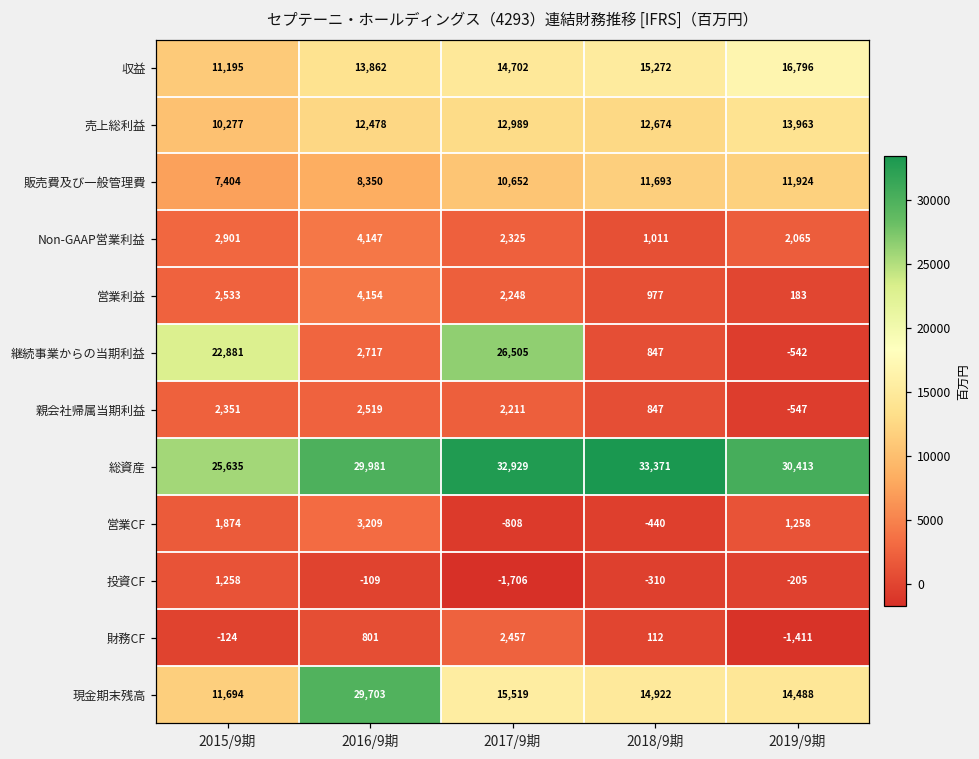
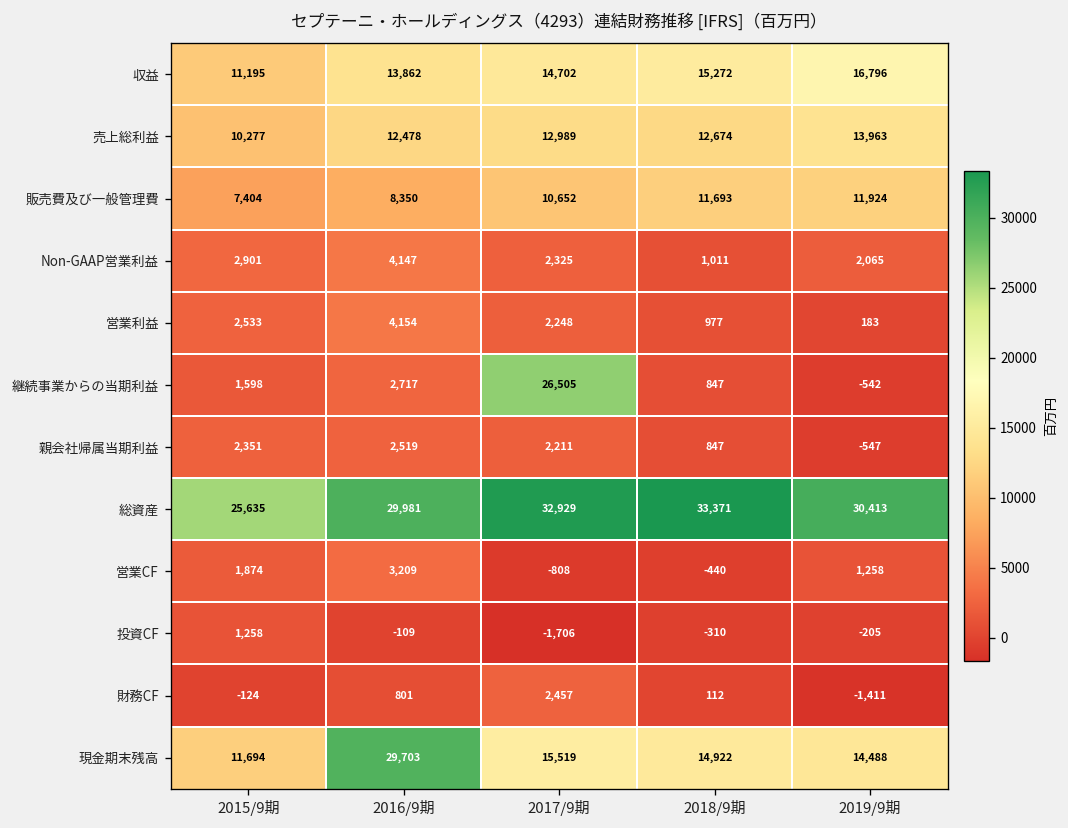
  {
    "収益": {
      "2015/9期": "11,195",
      "2016/9期": "13,862",
      "2017/9期": "14,702",
      "2018/9期": "15,272",
      "2019/9期": "16,796"
    },
    "売上総利益": {
      "2015/9期": "10,277",
      "2016/9期": "12,478",
      "2017/9期": "12,989",
      "2018/9期": "12,674",
      "2019/9期": "13,963"
    },
    "販売費及び一般管理費": {
      "2015/9期": "7,404",
      "2016/9期": "8,350",
      "2017/9期": "10,652",
      "2018/9期": "11,693",
      "2019/9期": "11,924"
    },
    "Non-GAAP営業利益": {
      "2015/9期": "2,901",
      "2016/9期": "4,147",
      "2017/9期": "2,325",
      "2018/9期": "1,011",
      "2019/9期": "2,065"
    },
    "営業利益": {
      "2015/9期": "2,533",
      "2016/9期": "4,154",
      "2017/9期": "2,248",
      "2018/9期": "977",
      "2019/9期": "183"
    },
    "継続事業からの当期利益": {
-     "2015/9期": "22,881",
+     "2015/9期": "1,598",
      "2016/9期": "2,717",
      "2017/9期": "26,505",
      "2018/9期": "847",
      "2019/9期": "-542"
    },
    "親会社帰属当期利益": {
      "2015/9期": "2,351",
      "2016/9期": "2,519",
      "2017/9期": "2,211",
      "2018/9期": "847",
      "2019/9期": "-547"
    },
    "総資産": {
      "2015/9期": "25,635",
      "2016/9期": "29,981",
      "2017/9期": "32,929",
      "2018/9期": "33,371",
      "2019/9期": "30,413"
    },
    "営業CF": {
      "2015/9期": "1,874",
      "2016/9期": "3,209",
      "2017/9期": "-808",
      "2018/9期": "-440",
      "2019/9期": "1,258"
    },
    "投資CF": {
      "2015/9期": "1,258",
      "2016/9期": "-109",
      "2017/9期": "-1,706",
      "2018/9期": "-310",
      "2019/9期": "-205"
    },
    "財務CF": {
      "2015/9期": "-124",
      "2016/9期": "801",
      "2017/9期": "2,457",
      "2018/9期": "112",
      "2019/9期": "-1,411"
    },
    "現金期末残高": {
      "2015/9期": "11,694",
      "2016/9期": "29,703",
      "2017/9期": "15,519",
      "2018/9期": "14,922",
      "2019/9期": "14,488"
    }
  }
